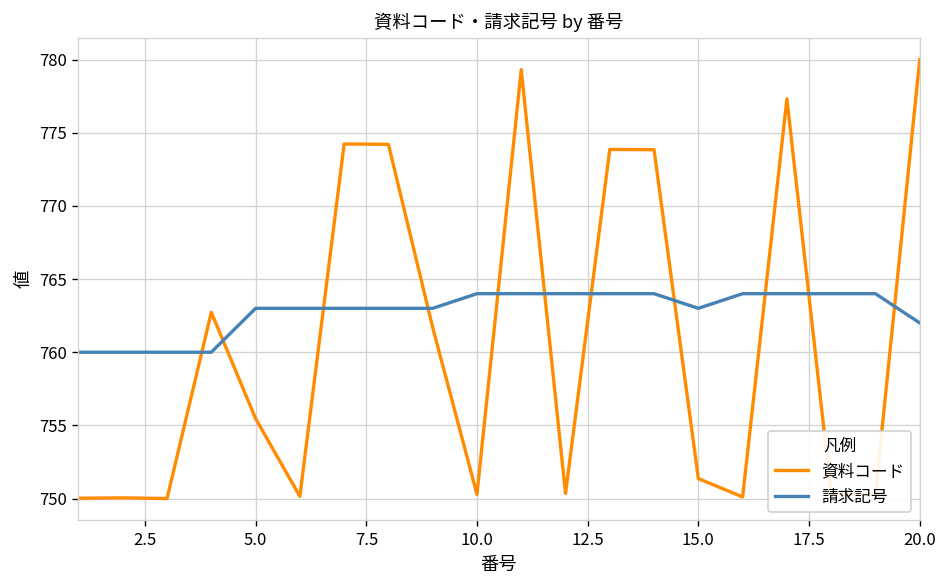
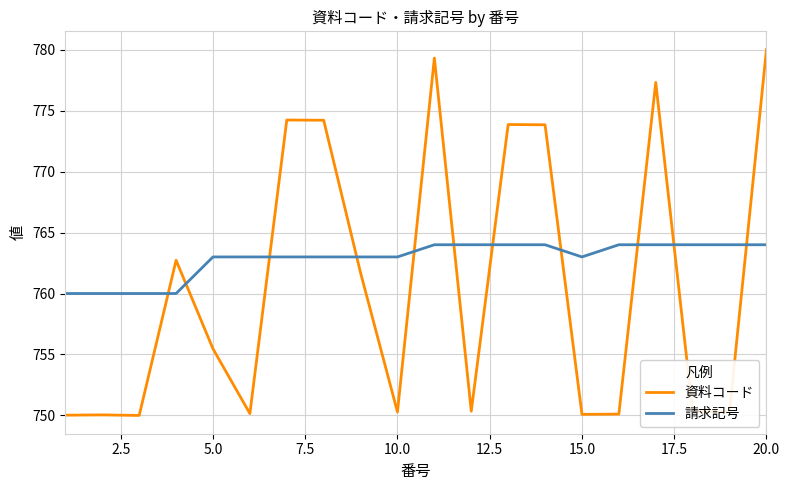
  {
    "資料コード": {
      "5.0": 755.5,
      "10.0": 750.3,
-     "15.0": 751.4,
+     "15.0": 750.1,
      "20.0": 780.0
    },
    "請求記号": {
      "5.0": 763,
-     "10.0": 764,
+     "10.0": 763,
      "15.0": 763,
-     "20.0": 762
+     "20.0": 764
    }
  }
